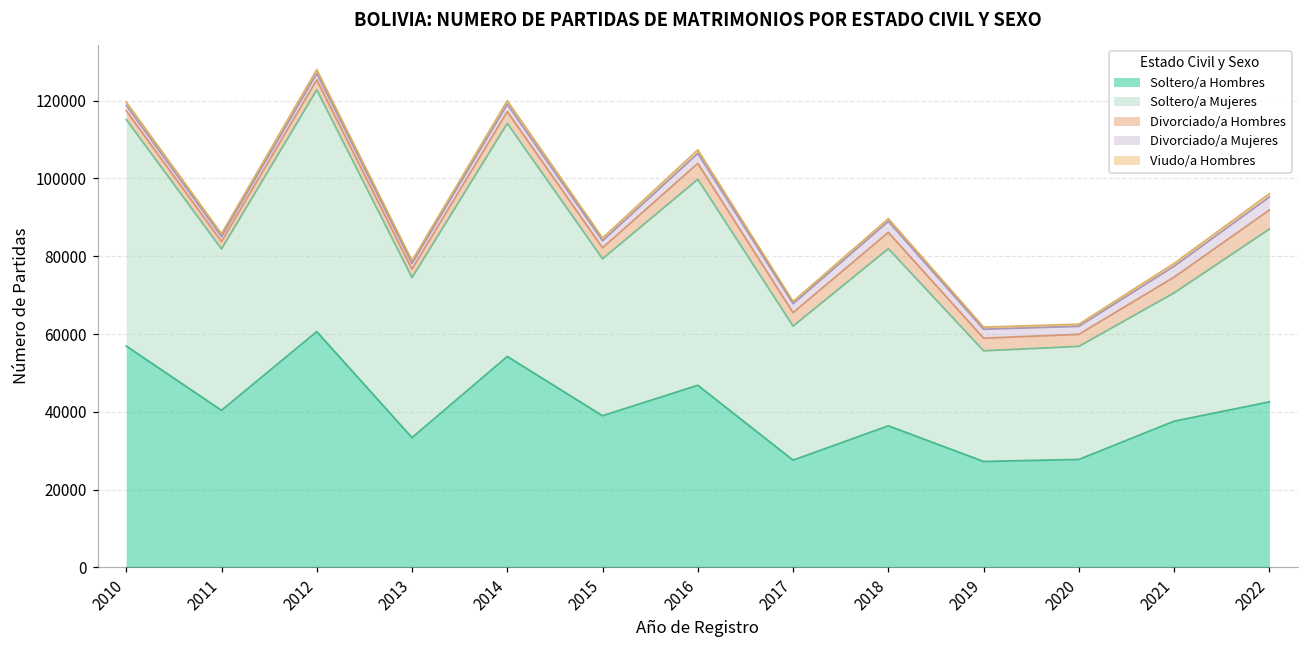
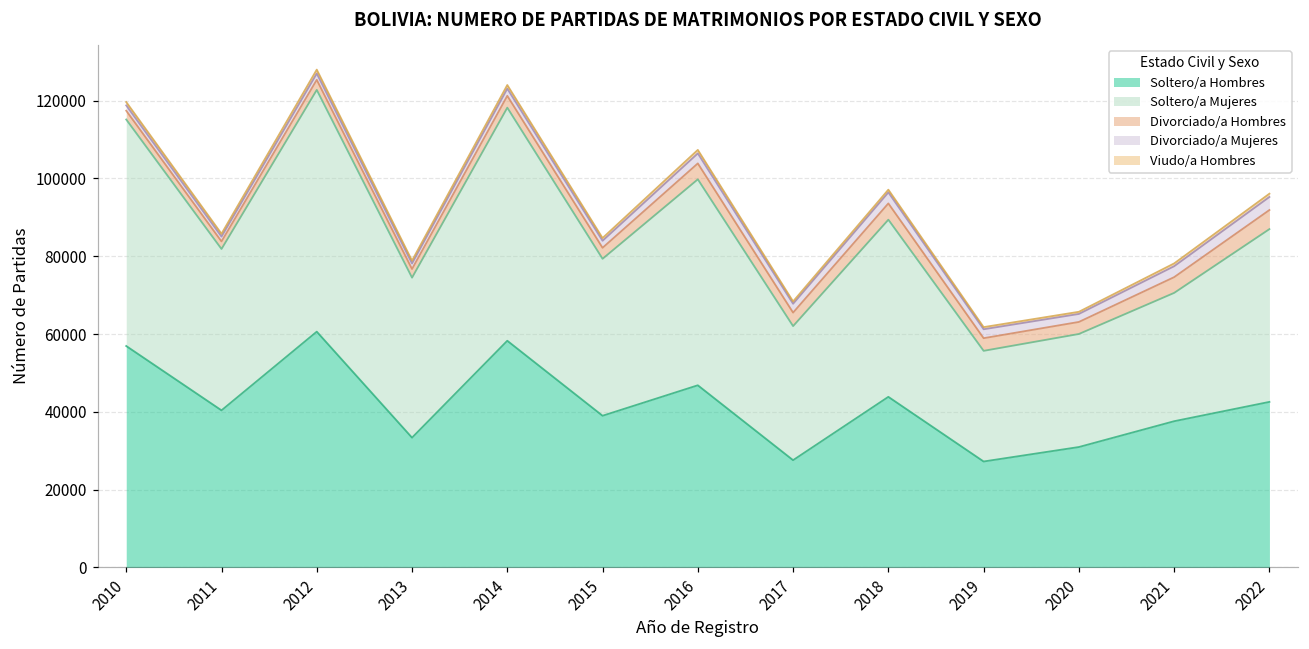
  {
    "Soltero/a Hombres": {
      "2010": 57000,
      "2011": 40000,
      "2012": 61000,
      "2013": 33000,
-     "2014": 54000,
+     "2014": 58000,
      "2015": 39000,
      "2016": 47000,
      "2017": 28000,
-     "2018": 36000,
+     "2018": 44000,
      "2019": 27000,
-     "2020": 28000,
+     "2020": 31000,
      "2021": 38000,
      "2022": 43000
    }
  }
